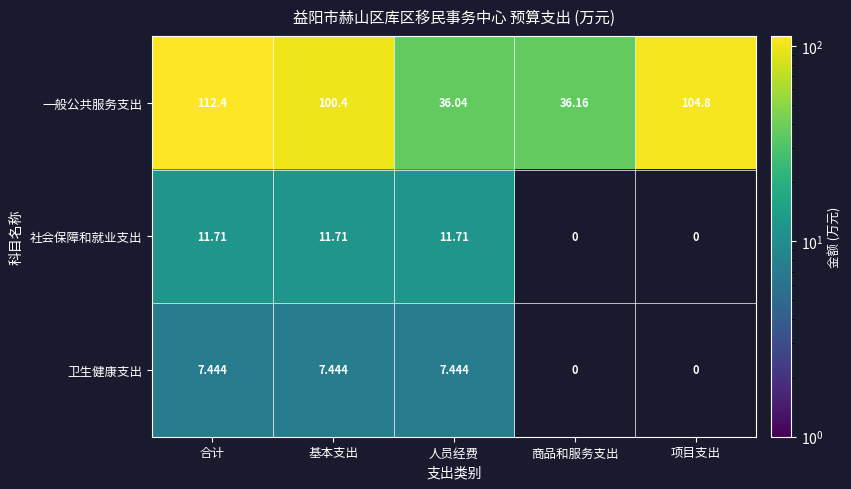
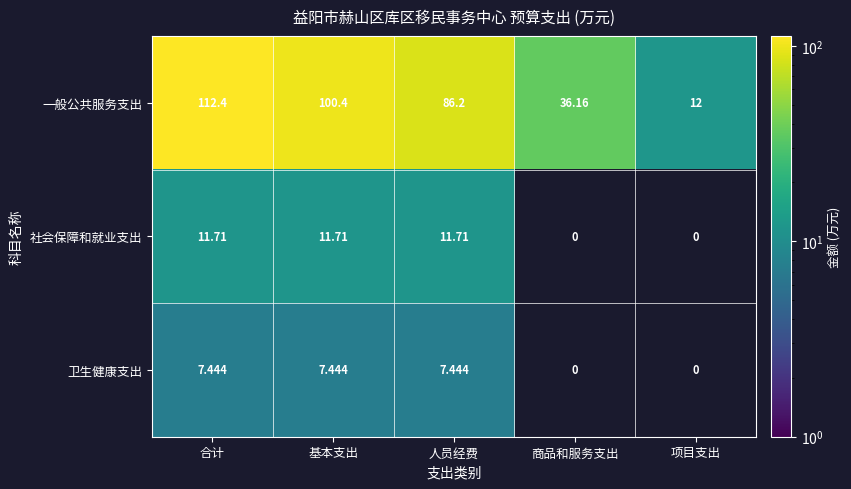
  {
    "一般公共服务支出": {
      "合计": 112.4,
      "基本支出": 100.4,
-     "人员经费": 36.04,
+     "人员经费": 86.2,
      "商品和服务支出": 36.16,
-     "项目支出": 104.8
+     "项目支出": 12
    },
    "社会保障和就业支出": {
      "合计": 11.71,
      "基本支出": 11.71,
      "人员经费": 11.71
    },
    "卫生健康支出": {
      "合计": 7.444,
      "基本支出": 7.444,
      "人员经费": 7.444
    }
  }
